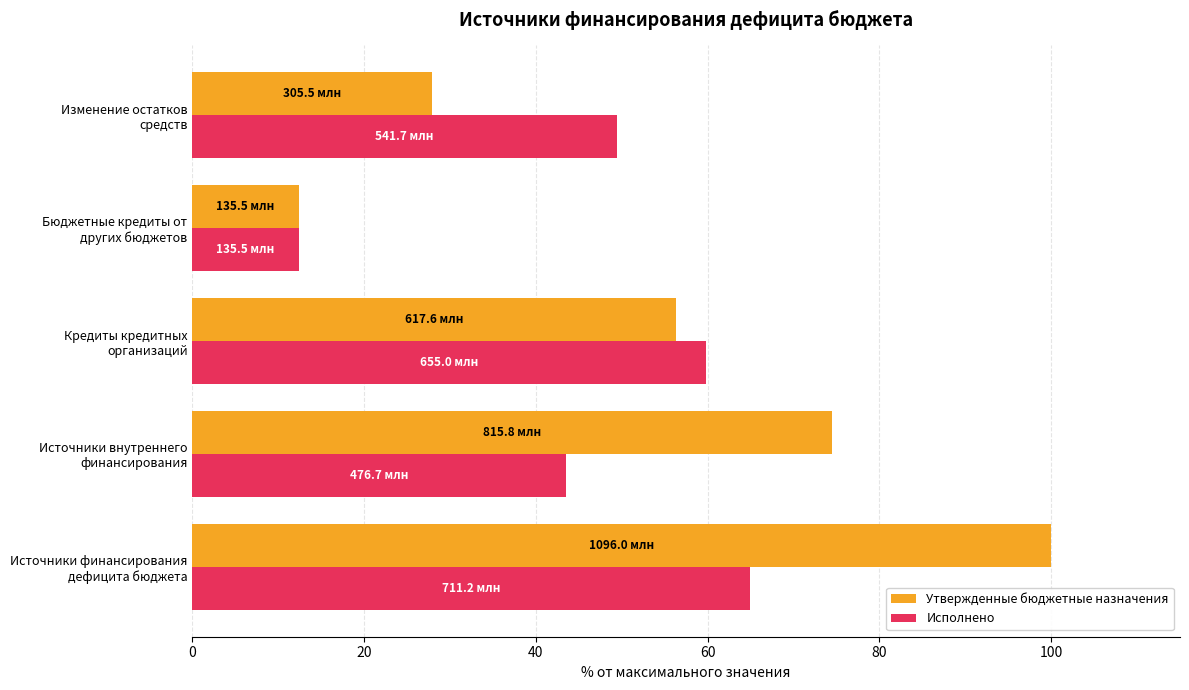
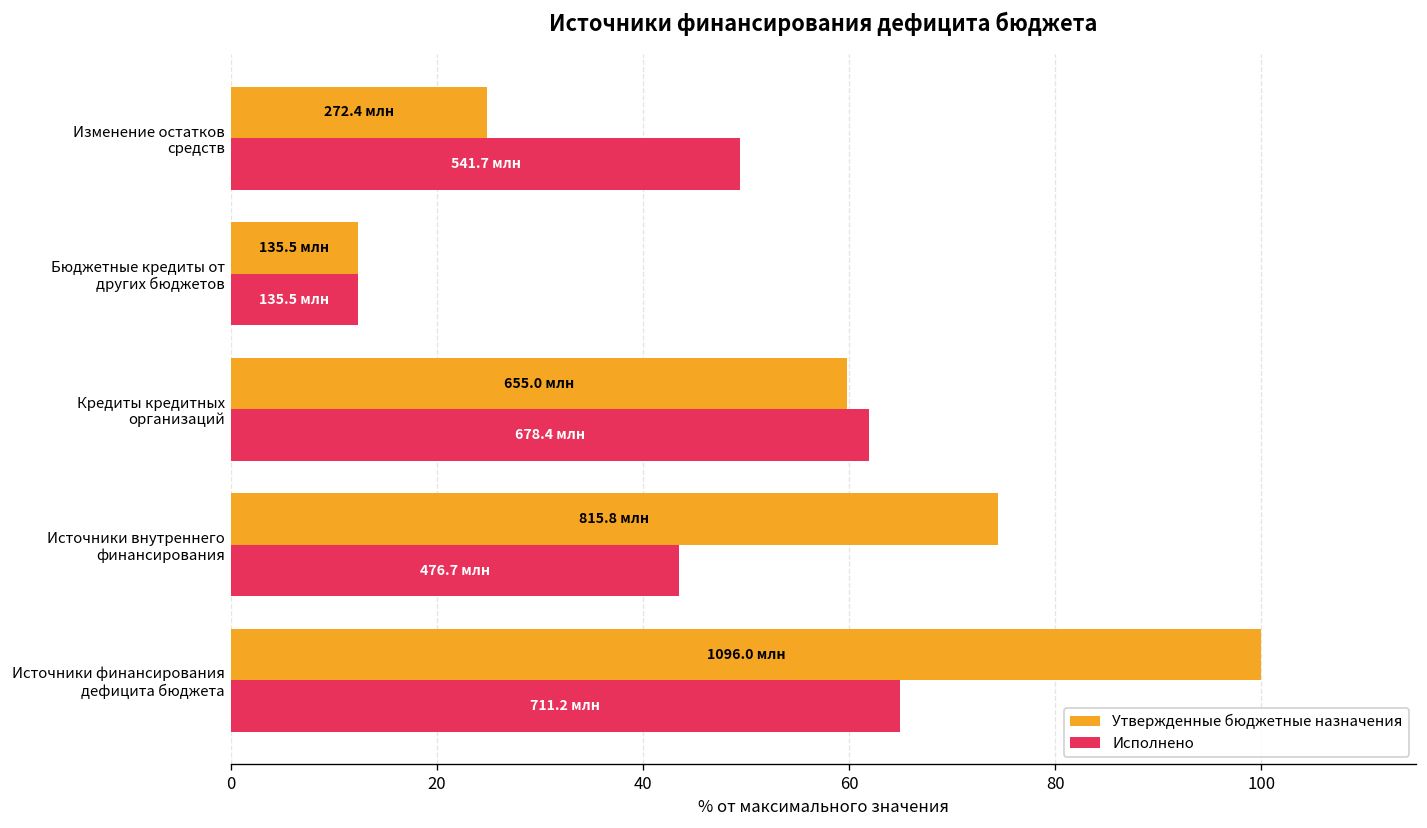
  {
    "Утвержденные бюджетные назначения": {
-     "Изменение остатков средств": 305.5,
-     "Кредиты кредитных организаций": 617.6
+     "Изменение остатков средств": 272.4,
+     "Кредиты кредитных организаций": 655.0
    },
    "Исполнено": {
-     "Кредиты кредитных организаций": 655.0
+     "Кредиты кредитных организаций": 678.4
    }
  }
